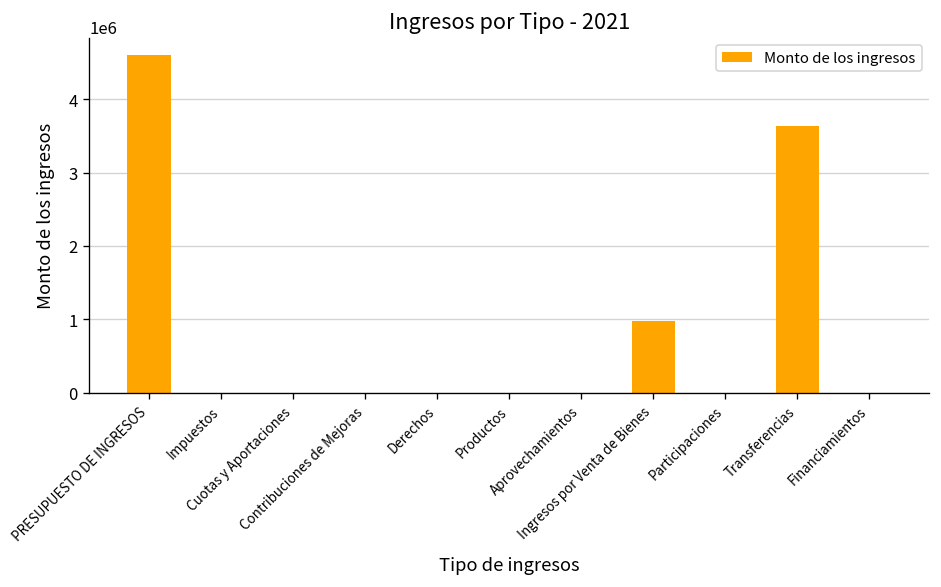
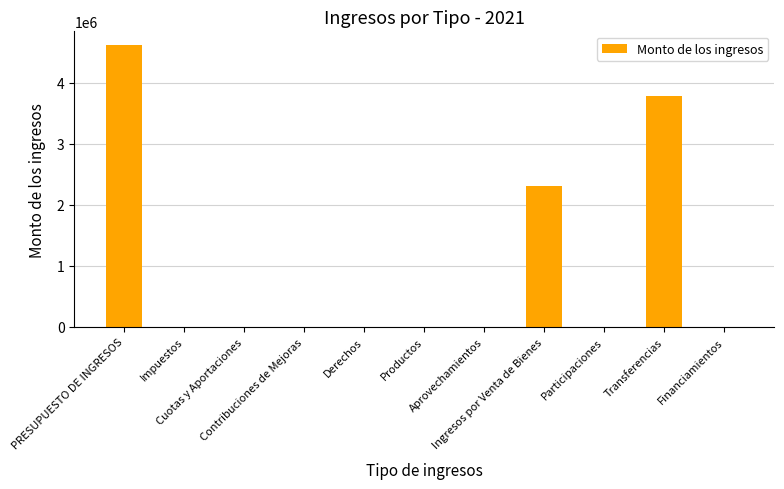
  {
    "PRESUPUESTO DE INGRESOS": 4600000,
    "Impuestos": 0,
    "Cuotas y Aportaciones": 0,
    "Contribuciones de Mejoras": 0,
    "Derechos": 0,
    "Productos": 0,
    "Aprovechamientos": 0,
-   "Ingresos por Venta de Bienes": 1000000,
+   "Ingresos por Venta de Bienes": 2300000,
    "Participaciones": 0,
-   "Transferencias": 3600000,
+   "Transferencias": 3800000,
    "Financiamientos": 0
  }
